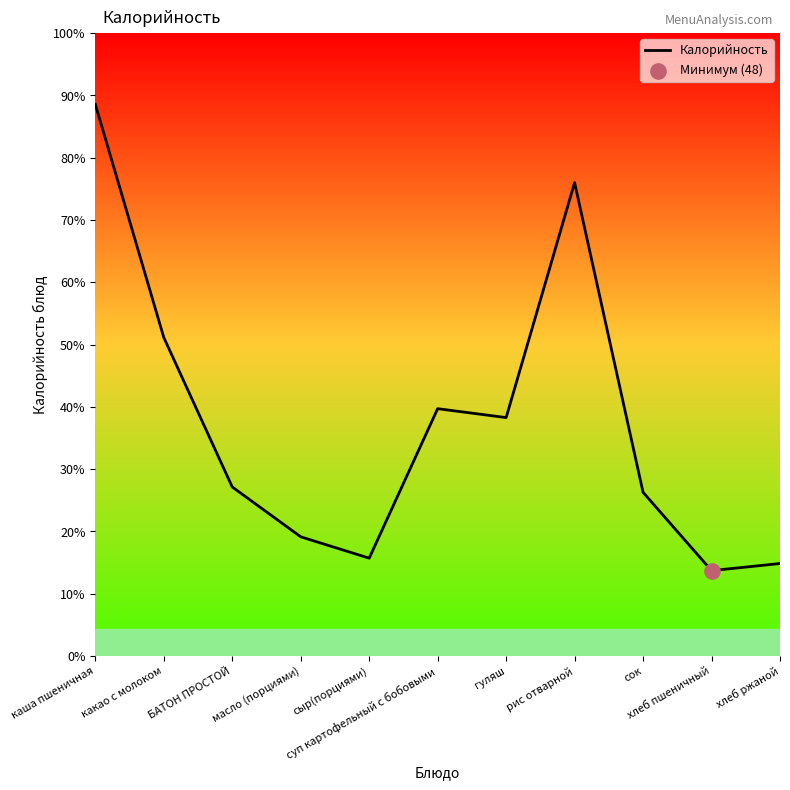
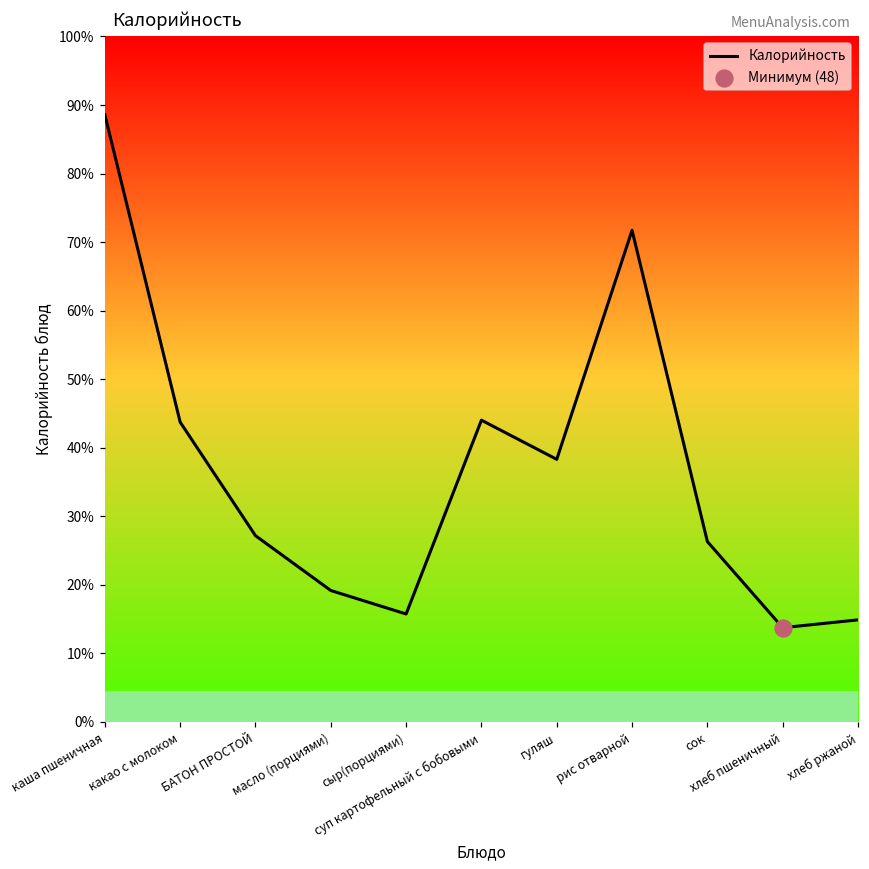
  {
    "Калорийность": {
      "каша пшеничная": "89%",
-     "какао с молоком": "51%",
+     "какао с молоком": "44%",
      "БАТОН ПРОСТОЙ": "27%",
      "масло (порциями)": "19%",
      "сыр(порциями)": "16%",
-     "суп картофельный с бобовыми": "40%",
+     "суп картофельный с бобовыми": "44%",
      "гуляш": "38%",
-     "рис отварной": "76%",
+     "рис отварной": "72%",
      "сок": "26%",
      "хлеб ржаной": "15%"
    }
  }
